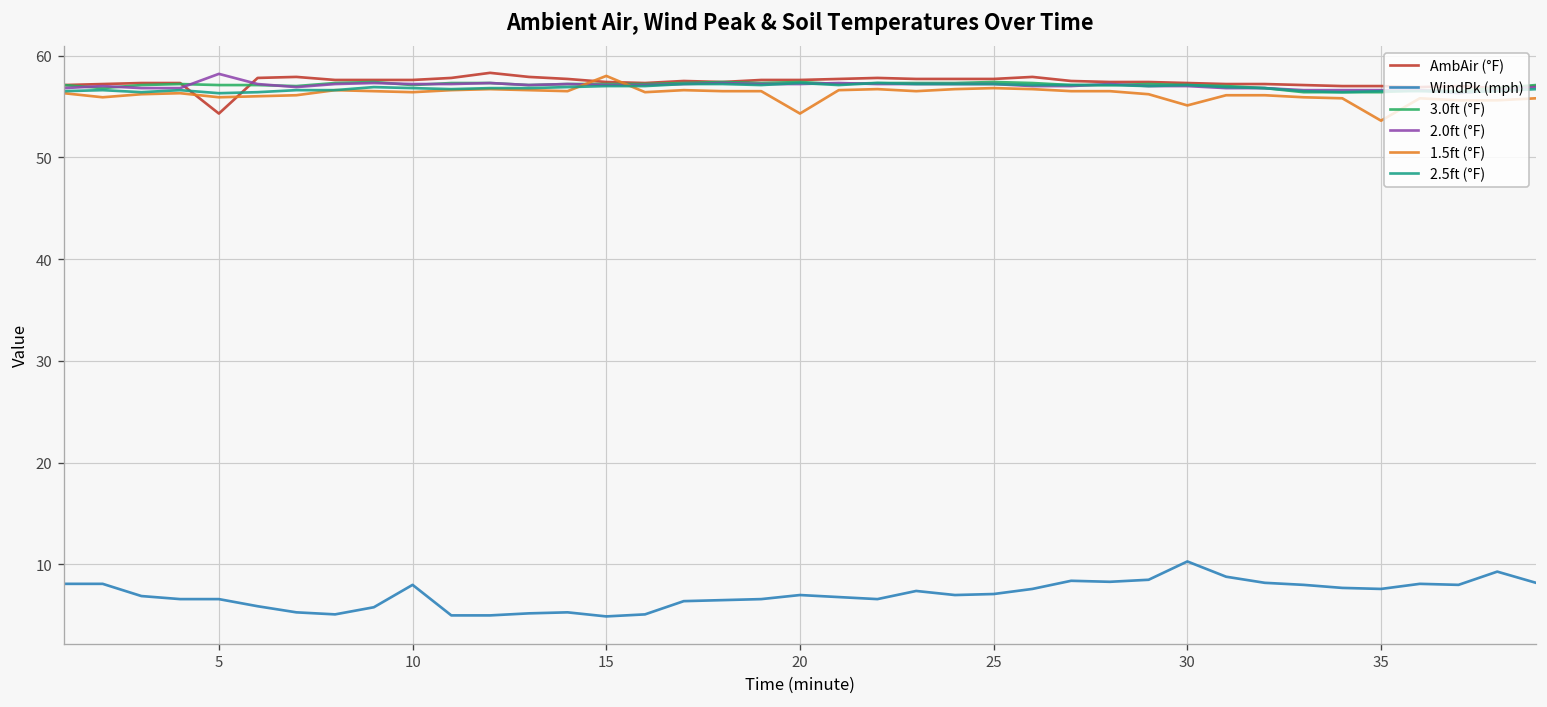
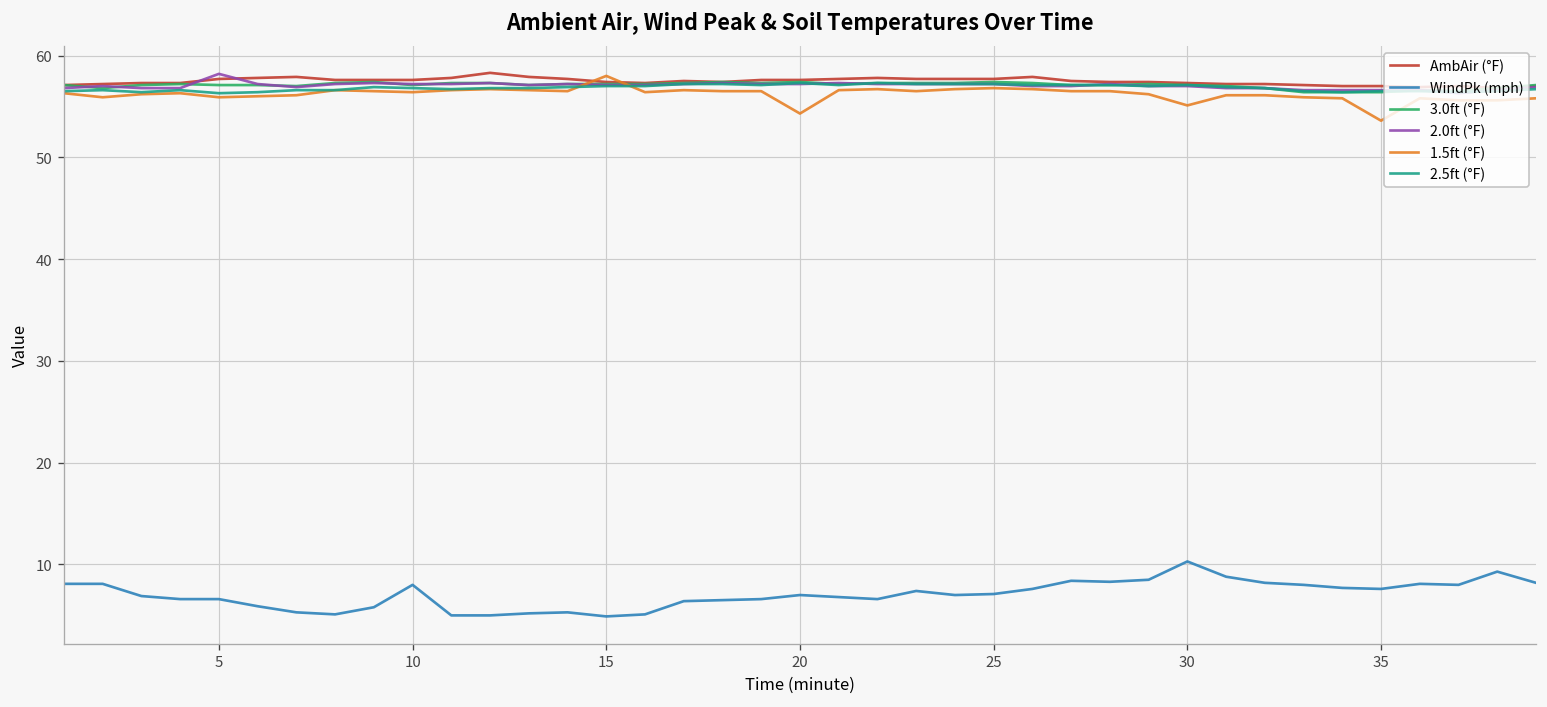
  {
    "AmbAir (°F)": {
-     "5": 54,
+     "5": 58,
      "10": 58,
      "25": 58,
      "35": 57
    },
    "WindPk (mph)": {
      "5": 7,
      "10": 8,
      "15": 5,
      "20": 7,
      "25": 7,
      "30": 10,
      "35": 8
    },
    "2.0ft (°F)": {
      "5": 58
    },
    "1.5ft (°F)": {
      "5": 56,
      "10": 56,
      "15": 58,
      "20": 54,
      "25": 57,
      "30": 55,
      "35": 54
    }
  }
